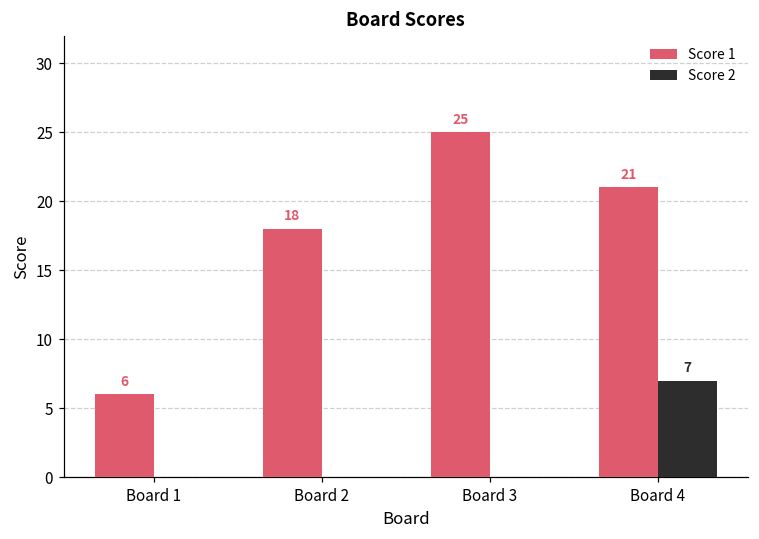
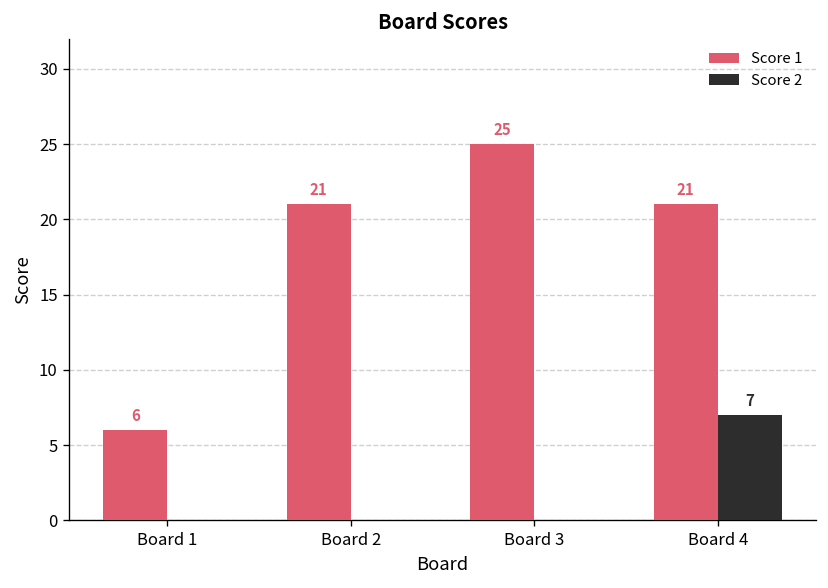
  {
    "Score 1": {
      "Board 1": 6,
-     "Board 2": 18,
+     "Board 2": 21,
      "Board 3": 25,
      "Board 4": 21
    },
    "Score 2": {
      "Board 4": 7
    }
  }
